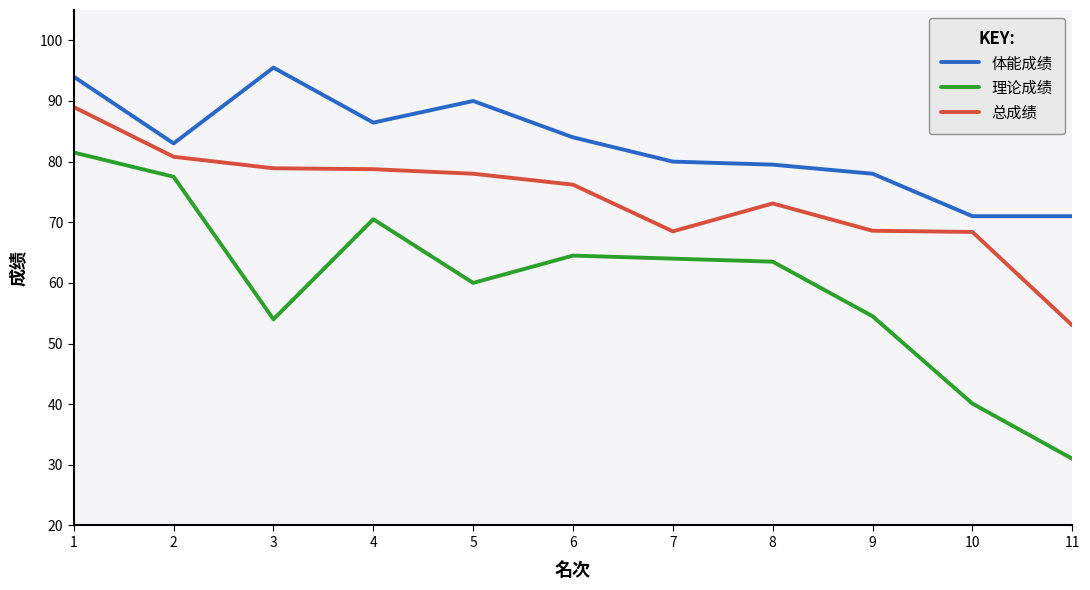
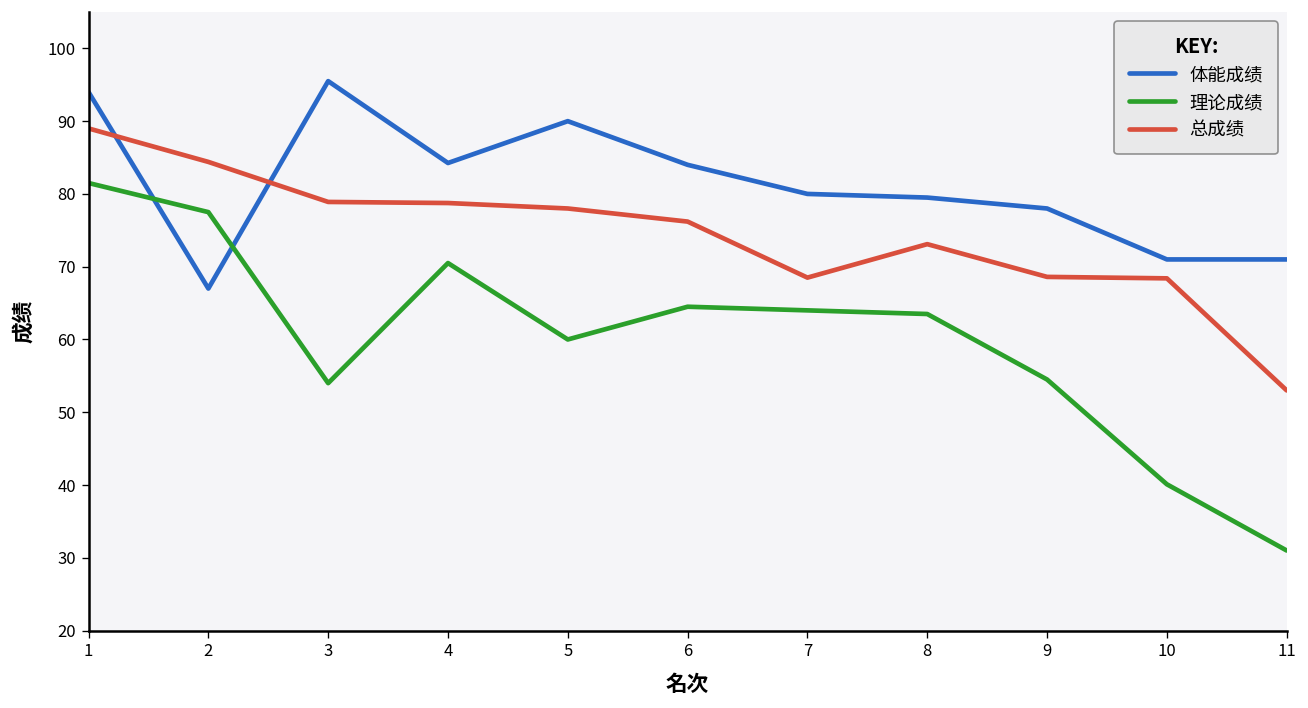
  {
    "体能成绩": {
      "1": 94,
-     "2": 83,
+     "2": 67,
      "3": 96,
-     "4": 86,
+     "4": 84,
      "5": 90,
      "6": 84,
      "7": 80,
      "8": 80,
      "9": 78,
      "10": 71,
      "11": 71
    },
    "理论成绩": {
      "1": 82,
      "2": 78,
      "3": 54,
      "4": 71,
      "5": 60,
      "6": 65,
      "7": 64,
      "8": 64,
      "9": 55,
      "10": 40,
      "11": 31
    },
    "总成绩": {
      "1": 89,
-     "2": 81,
+     "2": 84,
      "3": 79,
      "4": 79,
      "5": 78,
      "6": 76,
      "7": 69,
      "8": 73,
      "9": 69,
      "10": 68,
      "11": 53
    }
  }
